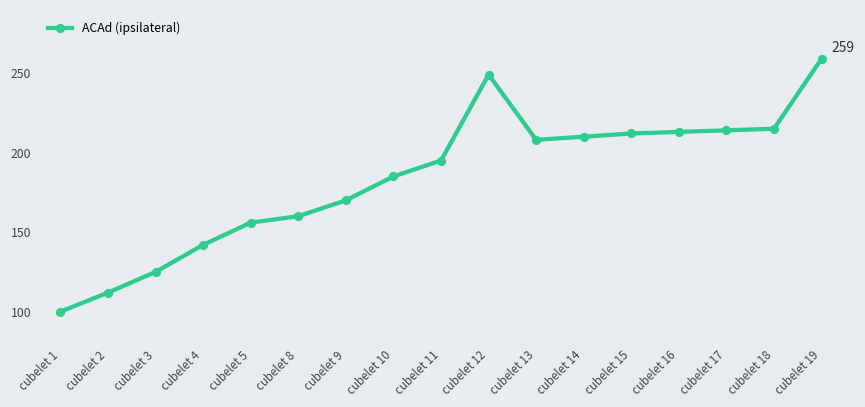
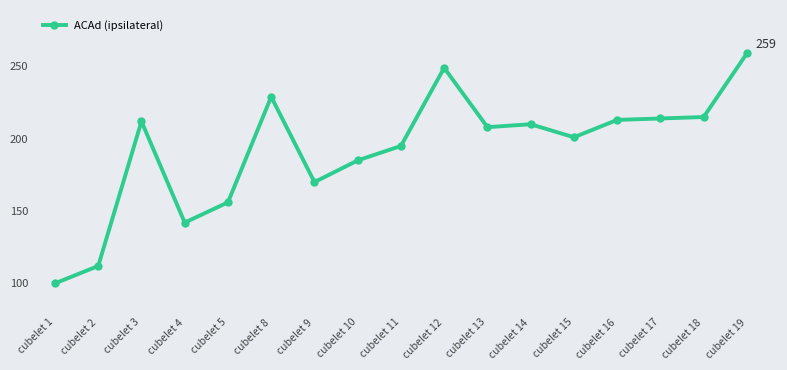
  {
    "cubelet 1": 100,
    "cubelet 2": 112,
-   "cubelet 3": 125,
+   "cubelet 3": 212,
    "cubelet 4": 142,
    "cubelet 5": 156,
-   "cubelet 8": 160,
+   "cubelet 8": 229,
    "cubelet 9": 170,
    "cubelet 10": 185,
    "cubelet 11": 195,
    "cubelet 12": 249,
    "cubelet 13": 208,
    "cubelet 14": 210,
-   "cubelet 15": 212,
+   "cubelet 15": 201,
    "cubelet 16": 213,
    "cubelet 17": 214,
    "cubelet 18": 215
  }
